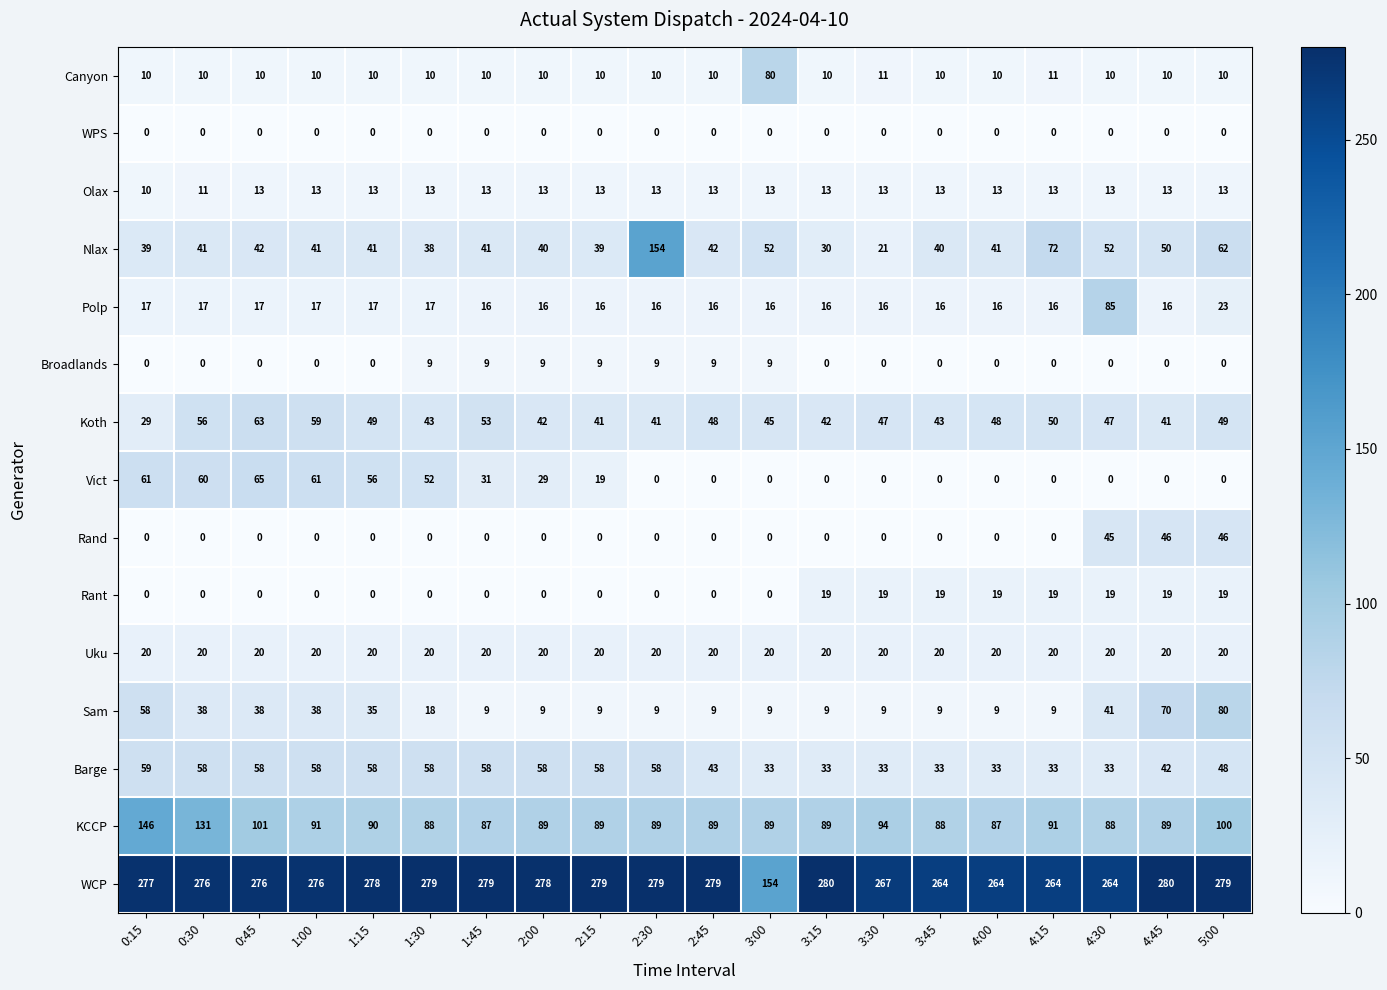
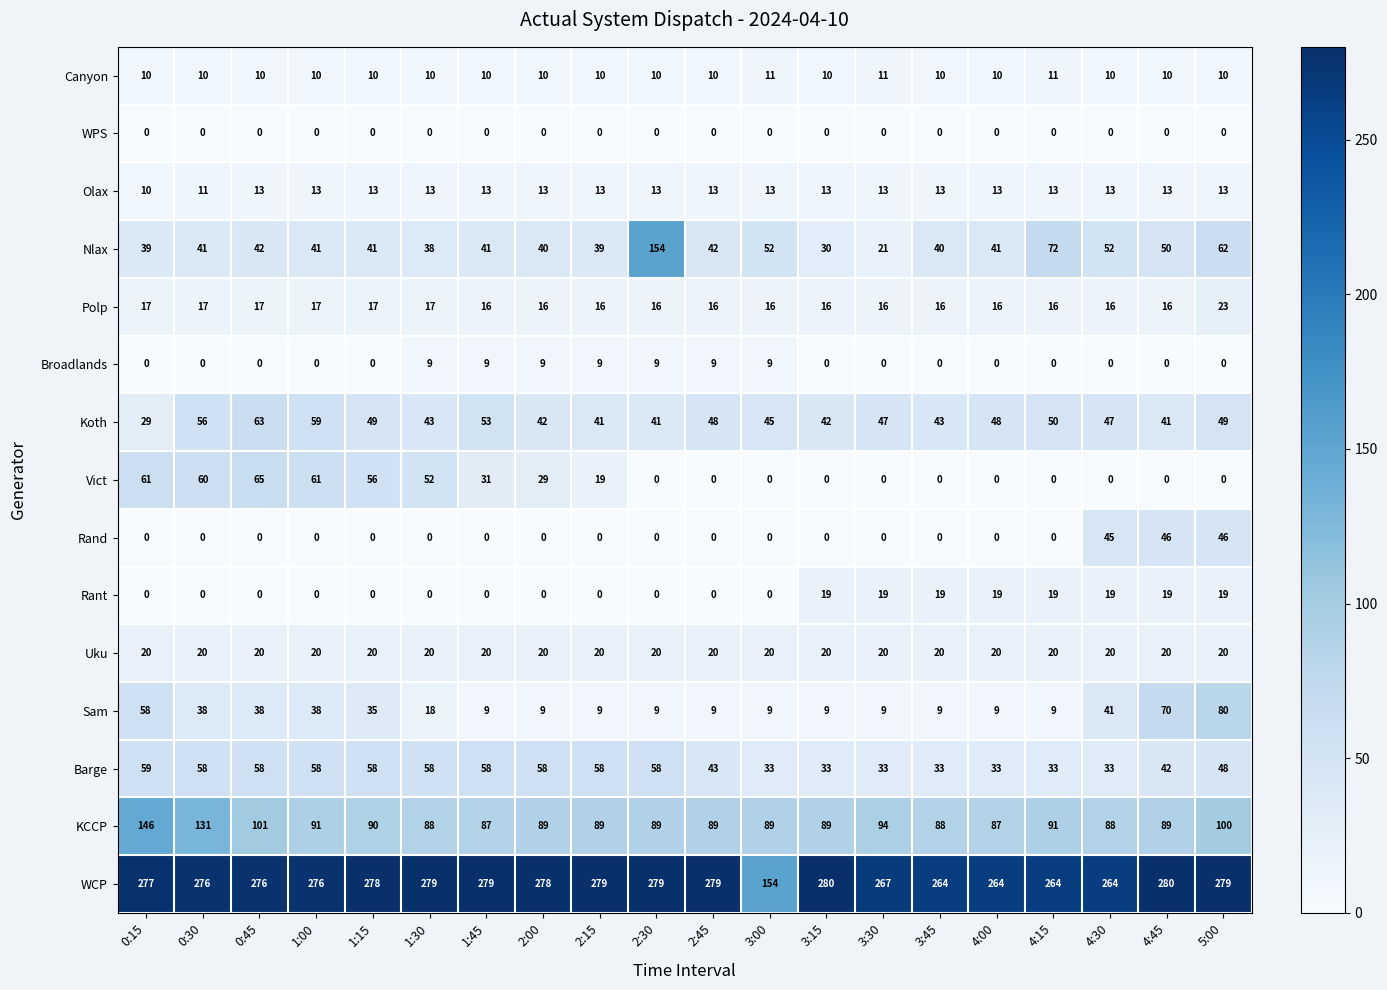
  {
    "Canyon": {
      "0:15": 10,
      "0:30": 10,
      "0:45": 10,
      "1:00": 10,
      "1:15": 10,
      "1:30": 10,
      "1:45": 10,
      "2:00": 10,
      "2:15": 10,
      "2:30": 10,
      "2:45": 10,
-     "3:00": 80,
+     "3:00": 11,
      "3:15": 10,
      "3:30": 11,
      "3:45": 10,
      "4:00": 10,
      "4:15": 11,
      "4:30": 10,
      "4:45": 10,
      "5:00": 10
    },
    "Polp": {
      "0:15": 17,
      "0:30": 17,
      "0:45": 17,
      "1:00": 17,
      "1:15": 17,
      "1:30": 17,
      "1:45": 16,
      "2:00": 16,
      "2:15": 16,
      "2:30": 16,
      "2:45": 16,
      "3:00": 16,
      "3:15": 16,
      "3:30": 16,
      "3:45": 16,
      "4:00": 16,
      "4:15": 16,
-     "4:30": 85,
+     "4:30": 16,
      "4:45": 16,
      "5:00": 23
    }
  }
